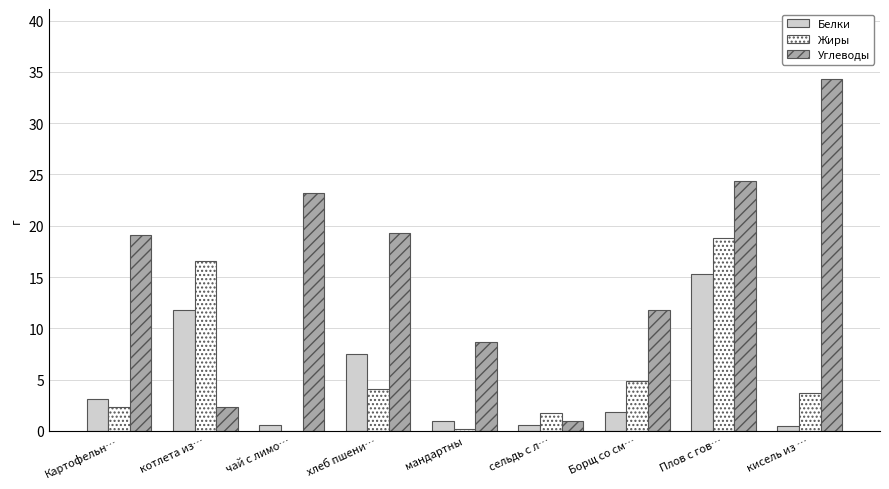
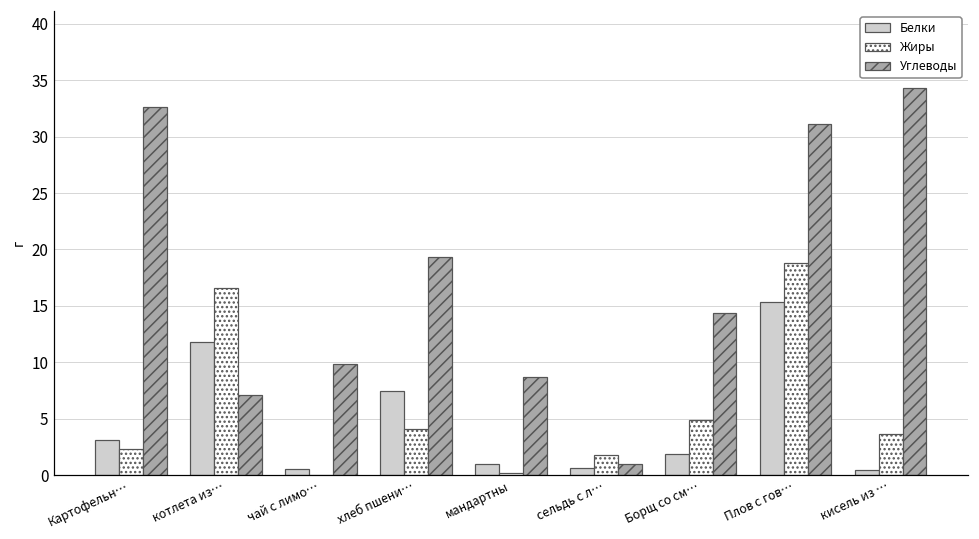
  {
    "Белки": {
      "Картофельн…": 3.1,
      "котлета из…": 11.8,
      "чай с лимо…": 0.5,
      "хлеб пшени…": 7.5,
      "мандартны": 1.0,
      "сельдь с л…": 0.6,
      "Борщ со см…": 1.8,
      "Плов с гов…": 15.3,
      "кисель из …": 0.4
    },
    "Жиры": {
      "Картофельн…": 2.3,
      "котлета из…": 16.6,
      "чай с лимо…": 0.0,
      "хлеб пшени…": 4.1,
      "сельдь с л…": 1.8,
      "Борщ со см…": 4.9,
      "Плов с гов…": 18.8,
      "кисель из …": 3.7
    },
    "Углеводы": {
-     "Картофельн…": 19.1,
-     "котлета из…": 2.3,
-     "чай с лимо…": 23.2,
+     "Картофельн…": 32.7,
+     "котлета из…": 7.1,
+     "чай с лимо…": 9.9,
      "хлеб пшени…": 19.3,
      "мандартны": 8.7,
      "сельдь с л…": 1.0,
-     "Борщ со см…": 11.8,
-     "Плов с гов…": 24.4,
+     "Борщ со см…": 14.4,
+     "Плов с гов…": 31.1,
      "кисель из …": 34.3
    }
  }
